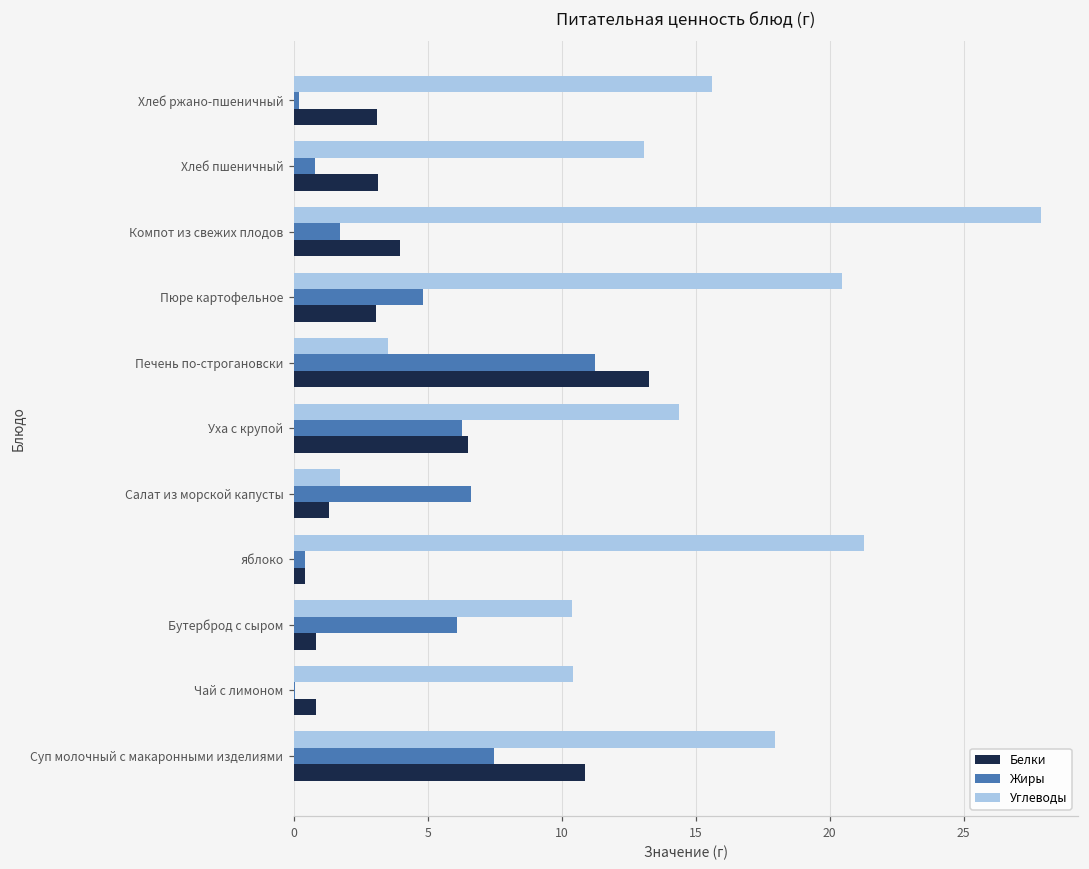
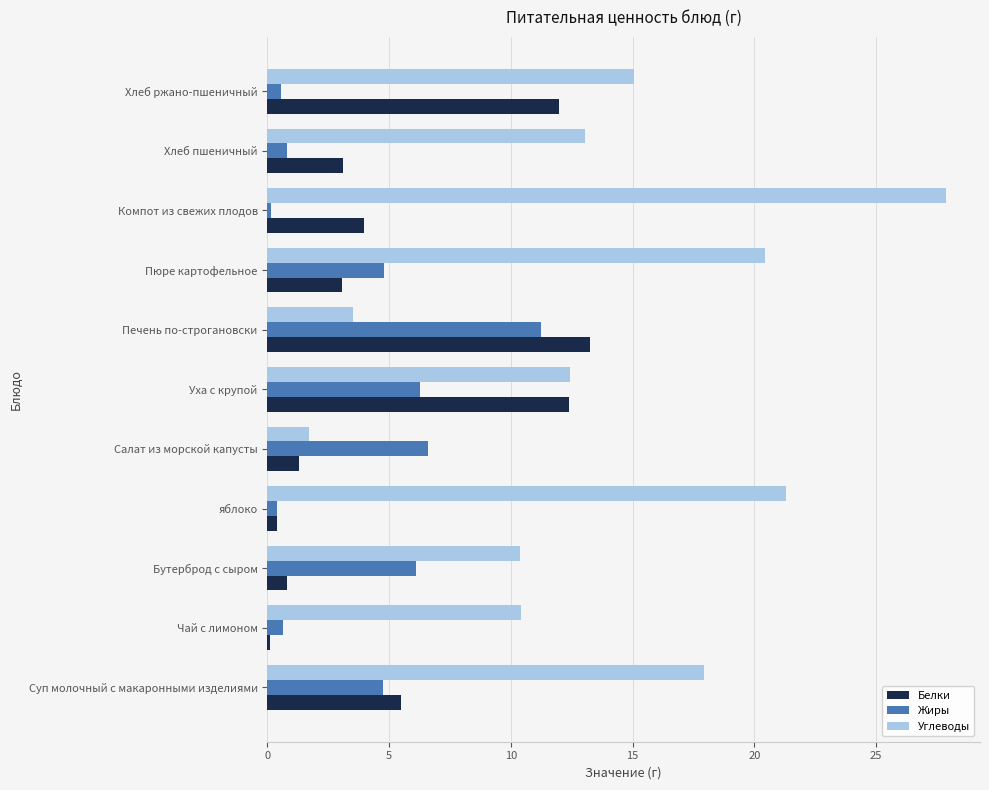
  {
    "Белки": {
-     "Хлеб ржано-пшеничный": 3.1,
+     "Хлеб ржано-пшеничный": 12.0,
      "Хлеб пшеничный": 3.1,
      "Компот из свежих плодов": 4.0,
      "Пюре картофельное": 3.1,
      "Печень по-строгановски": 13.3,
-     "Уха с крупой": 6.5,
+     "Уха с крупой": 12.4,
      "Салат из морской капусты": 1.3,
      "яблоко": 0.4,
      "Бутерброд с сыром": 0.8,
-     "Чай с лимоном": 0.8,
-     "Суп молочный с макаронными изделиями": 10.9
+     "Чай с лимоном": 0.1,
+     "Суп молочный с макаронными изделиями": 5.5
    },
    "Жиры": {
-     "Хлеб ржано-пшеничный": 0.2,
+     "Хлеб ржано-пшеничный": 0.6,
      "Хлеб пшеничный": 0.8,
-     "Компот из свежих плодов": 1.7,
+     "Компот из свежих плодов": 0.2,
      "Пюре картофельное": 4.8,
      "Печень по-строгановски": 11.2,
      "Уха с крупой": 6.3,
      "Салат из морской капусты": 6.6,
      "яблоко": 0.4,
      "Бутерброд с сыром": 6.1,
-     "Чай с лимоном": 0.0,
-     "Суп молочный с макаронными изделиями": 7.5
+     "Чай с лимоном": 0.7,
+     "Суп молочный с макаронными изделиями": 4.8
    },
    "Углеводы": {
-     "Хлеб ржано-пшеничный": 15.6,
+     "Хлеб ржано-пшеничный": 15.1,
      "Хлеб пшеничный": 13.1,
      "Компот из свежих плодов": 27.9,
      "Пюре картофельное": 20.5,
      "Печень по-строгановски": 3.5,
-     "Уха с крупой": 14.4,
+     "Уха с крупой": 12.5,
      "Салат из морской капусты": 1.7,
      "яблоко": 21.3,
      "Бутерброд с сыром": 10.4,
      "Чай с лимоном": 10.4,
      "Суп молочный с макаронными изделиями": 18.0
    }
  }
